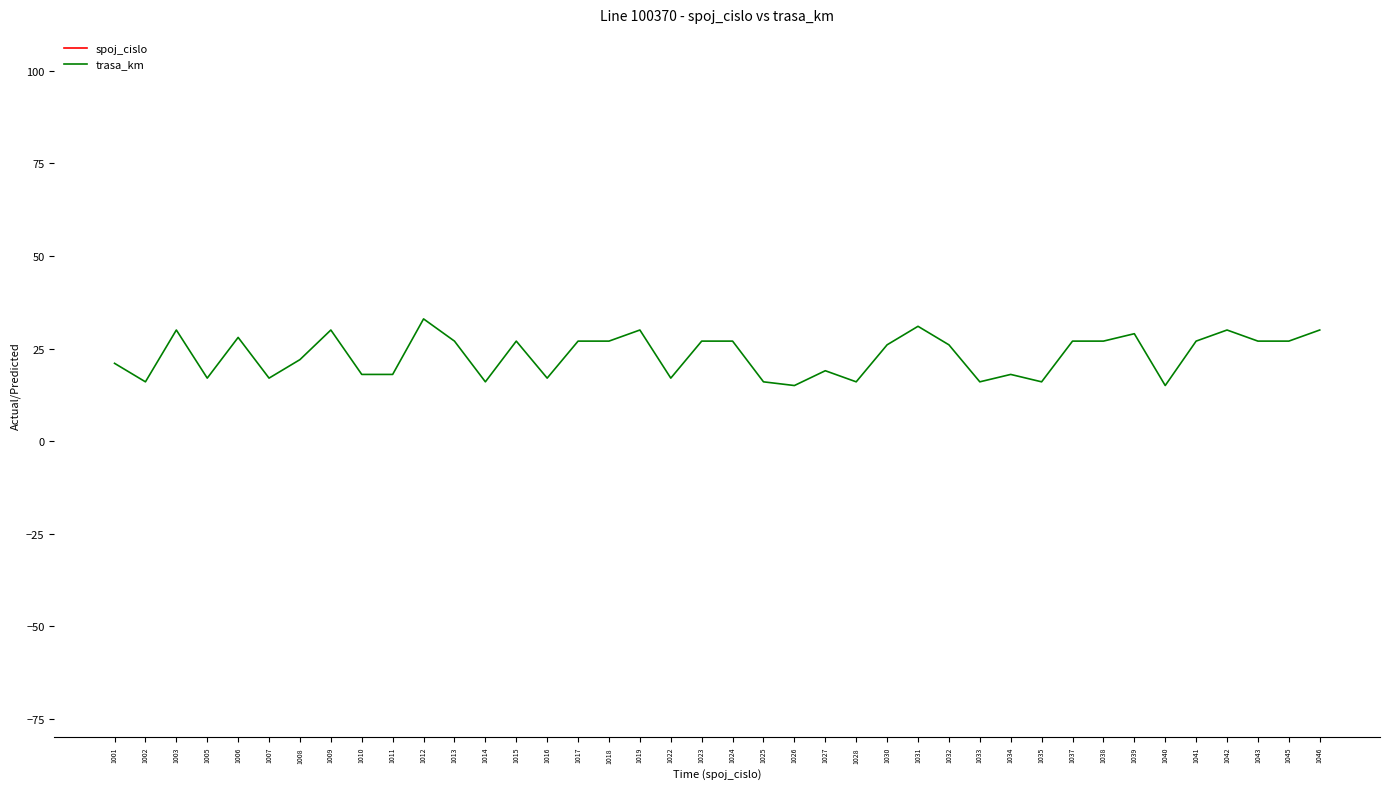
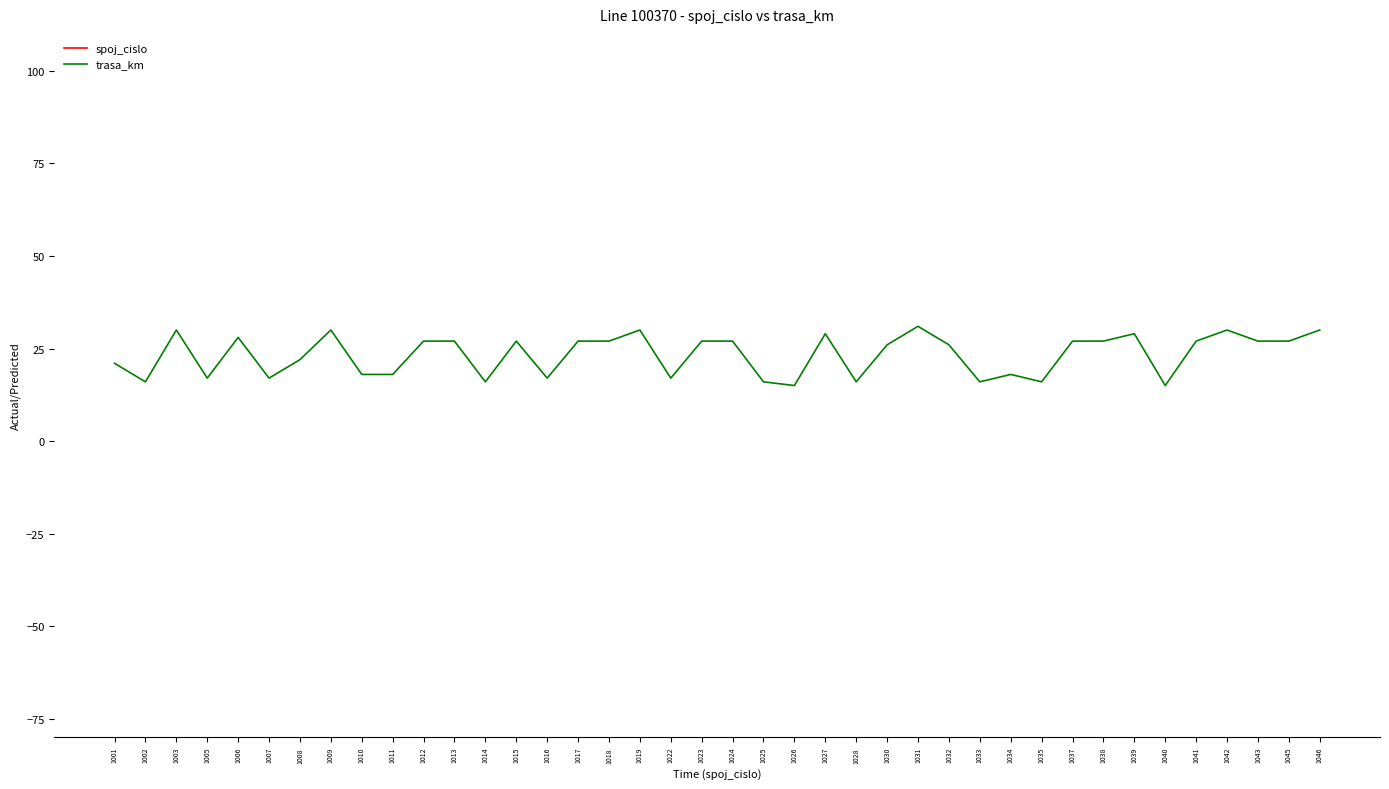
  {
    "trasa_km": {
      "1001": 21,
      "1002": 16,
      "1003": 30,
      "1005": 17,
      "1006": 28,
      "1007": 17,
      "1008": 22,
      "1009": 30,
      "1010": 18,
      "1011": 18,
-     "1012": 33,
+     "1012": 27,
      "1013": 27,
      "1014": 16,
      "1015": 27,
      "1016": 17,
      "1017": 27,
      "1018": 27,
      "1019": 30,
      "1022": 17,
      "1023": 27,
      "1024": 27,
      "1025": 16,
      "1026": 15,
-     "1027": 19,
+     "1027": 29,
      "1028": 16,
      "1030": 26,
      "1031": 31,
      "1032": 26,
      "1033": 16,
      "1034": 18,
      "1035": 16,
      "1037": 27,
      "1038": 27,
      "1039": 29,
      "1040": 15,
      "1041": 27,
      "1042": 30,
      "1043": 27,
      "1045": 27,
      "1046": 30
    }
  }
